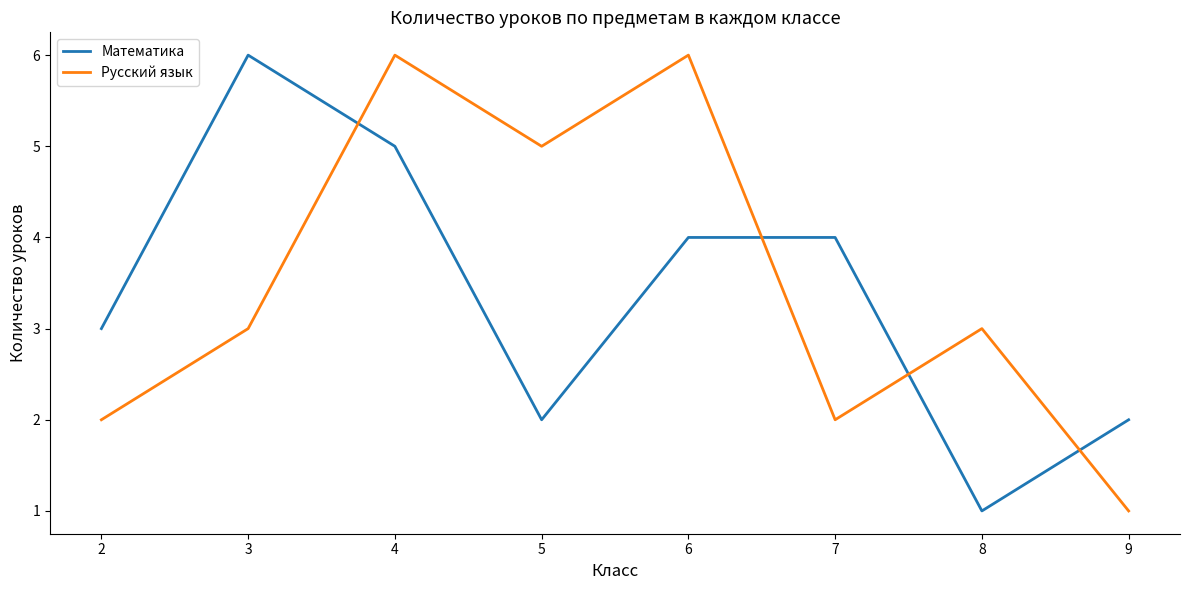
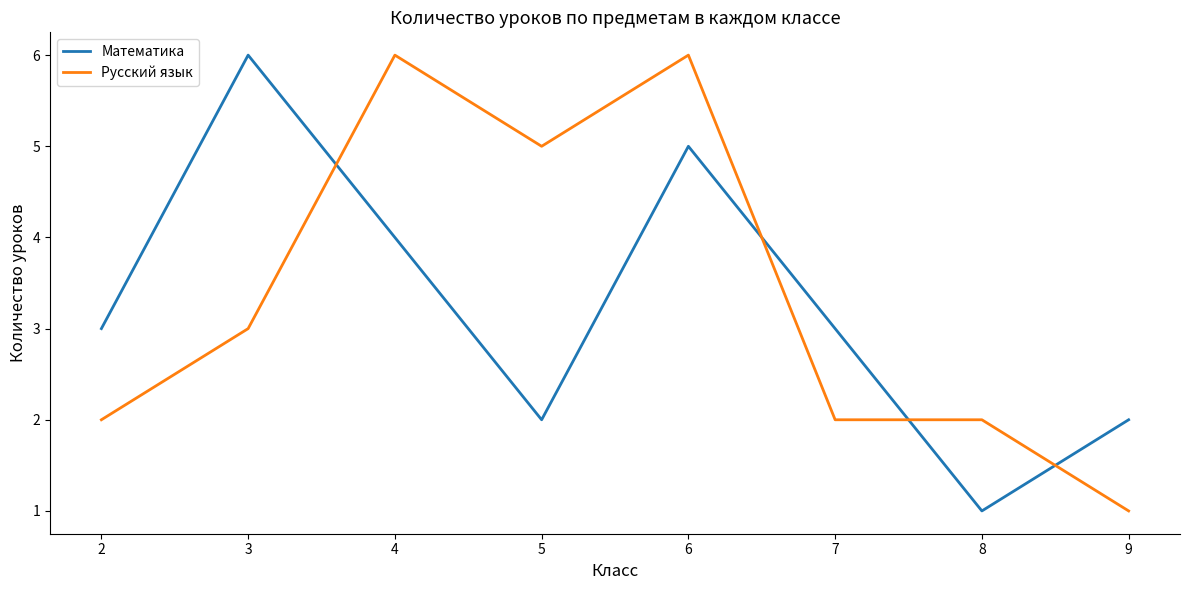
  {
    "Математика": {
      "2": 3,
      "3": 6,
-     "4": 5,
+     "4": 4,
      "5": 2,
-     "6": 4,
-     "7": 4,
+     "6": 5,
+     "7": 3,
      "8": 1,
      "9": 2
    },
    "Русский язык": {
      "2": 2,
      "3": 3,
      "4": 6,
      "5": 5,
      "6": 6,
      "7": 2,
-     "8": 3,
+     "8": 2,
      "9": 1
    }
  }
